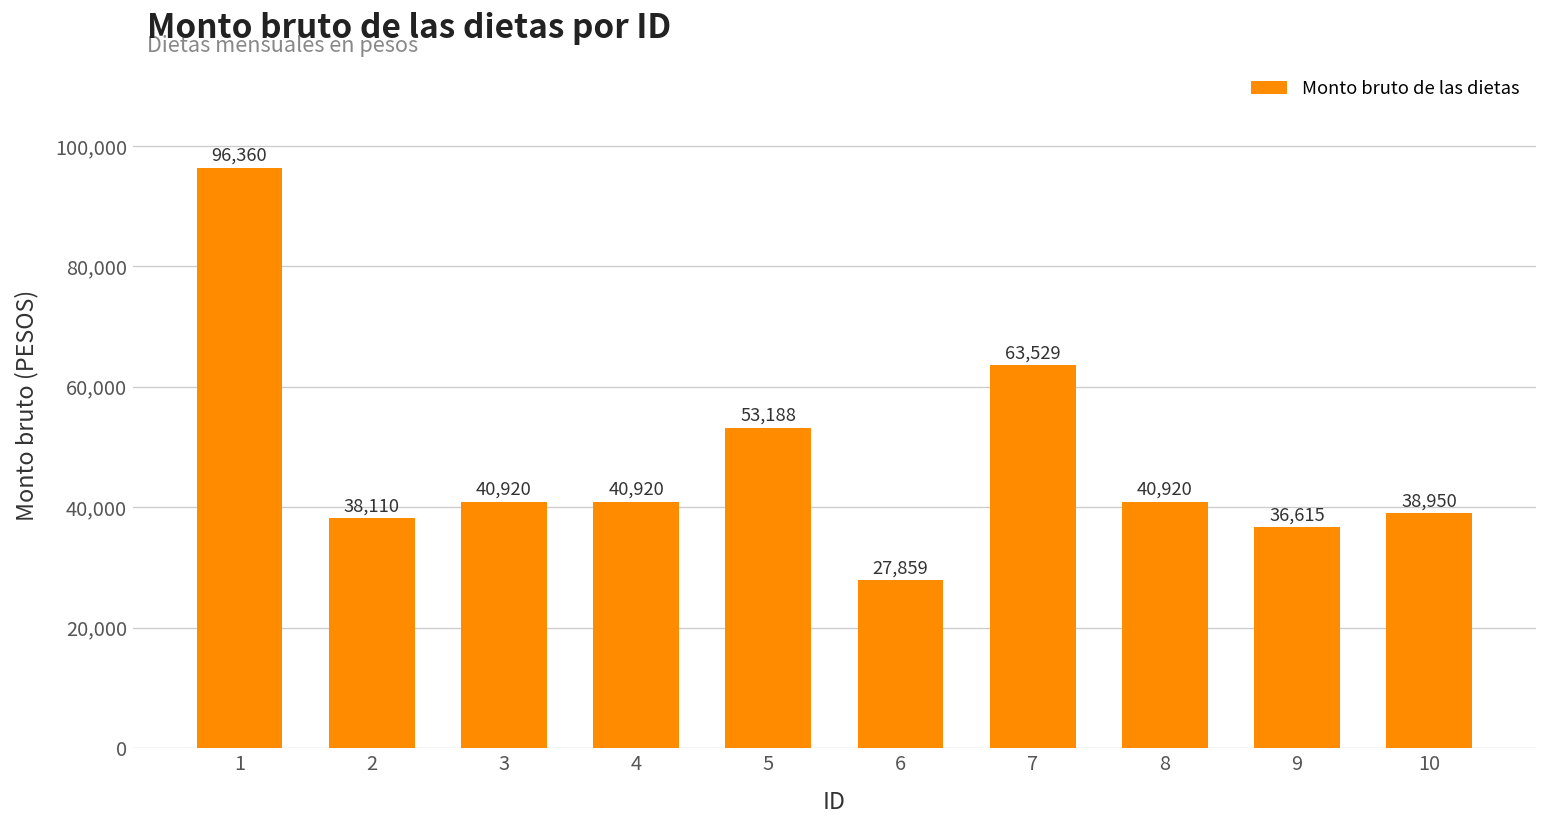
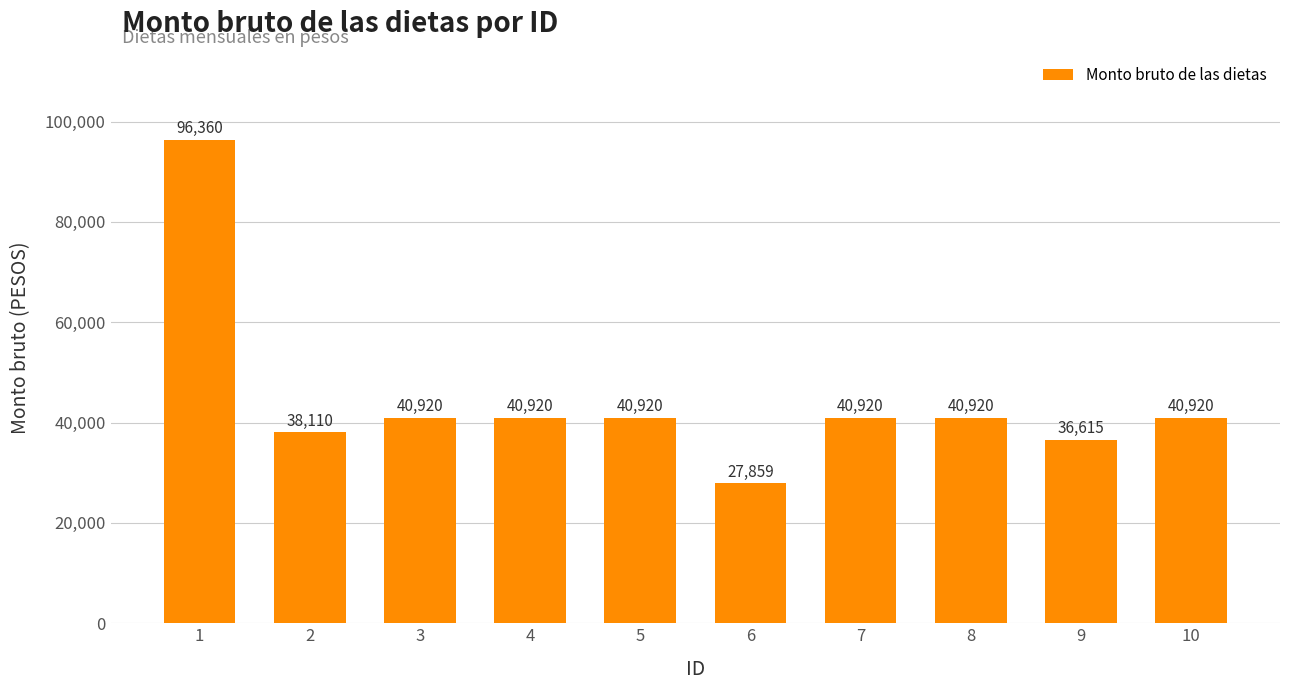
  {
    "1": "96,360",
    "2": "38,110",
    "3": "40,920",
    "4": "40,920",
-   "5": "53,188",
+   "5": "40,920",
    "6": "27,859",
-   "7": "63,529",
+   "7": "40,920",
    "8": "40,920",
    "9": "36,615",
-   "10": "38,950"
+   "10": "40,920"
  }
